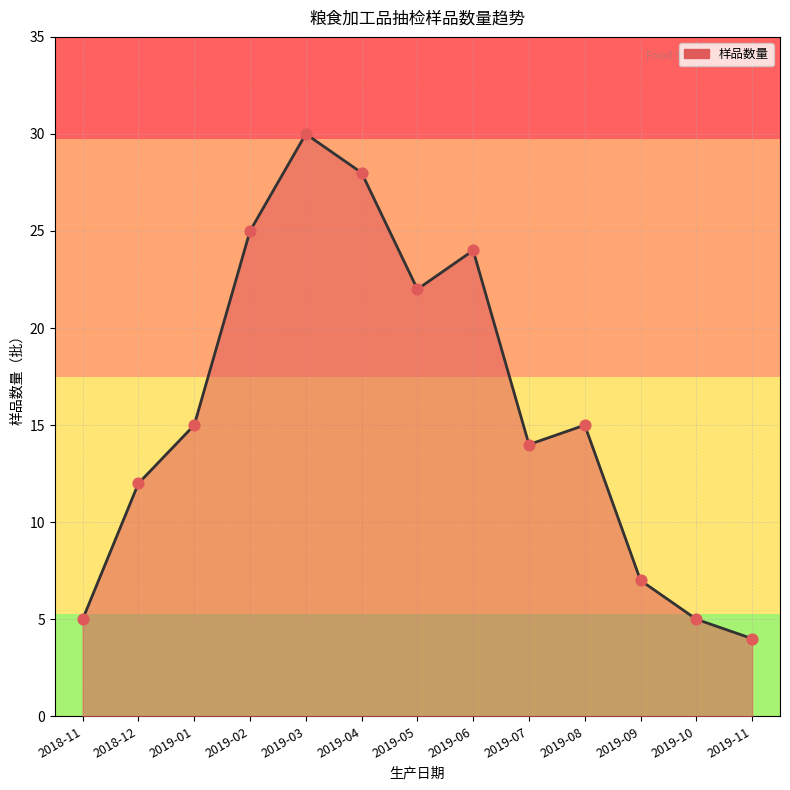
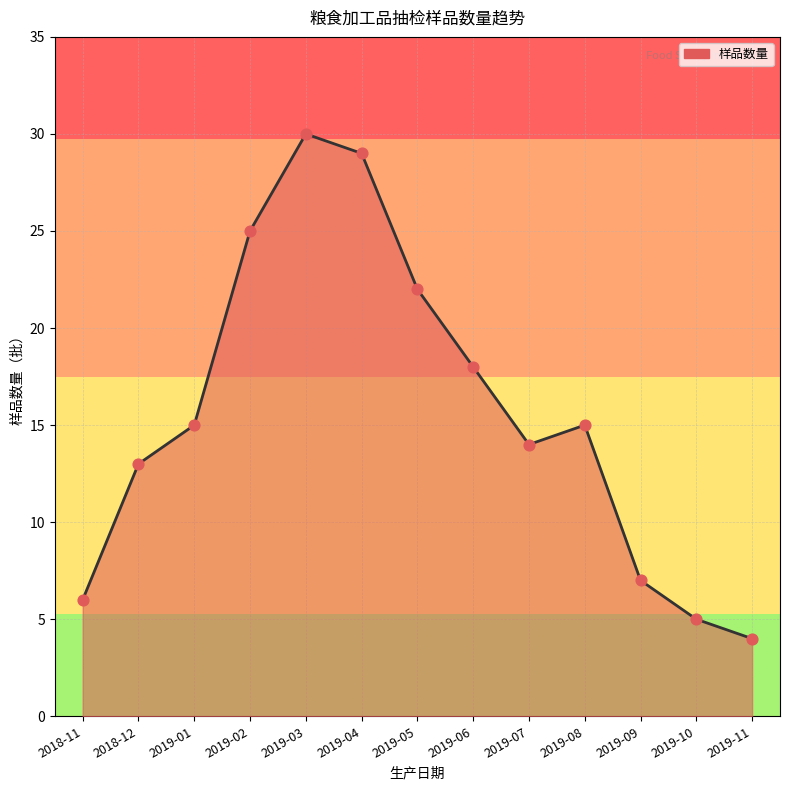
  {
-   "2018-11": 5,
-   "2018-12": 12,
+   "2018-11": 6,
+   "2018-12": 13,
    "2019-01": 15,
    "2019-02": 25,
    "2019-03": 30,
-   "2019-04": 28,
+   "2019-04": 29,
    "2019-05": 22,
-   "2019-06": 24,
+   "2019-06": 18,
    "2019-07": 14,
    "2019-08": 15,
    "2019-09": 7,
    "2019-10": 5,
    "2019-11": 4
  }
